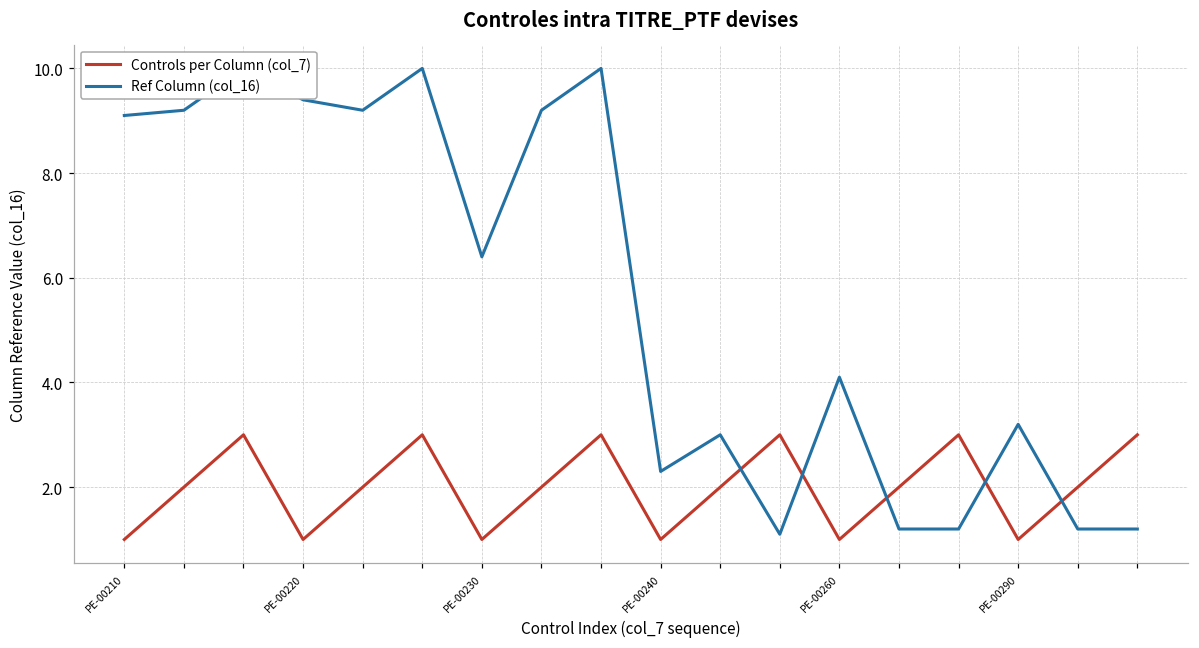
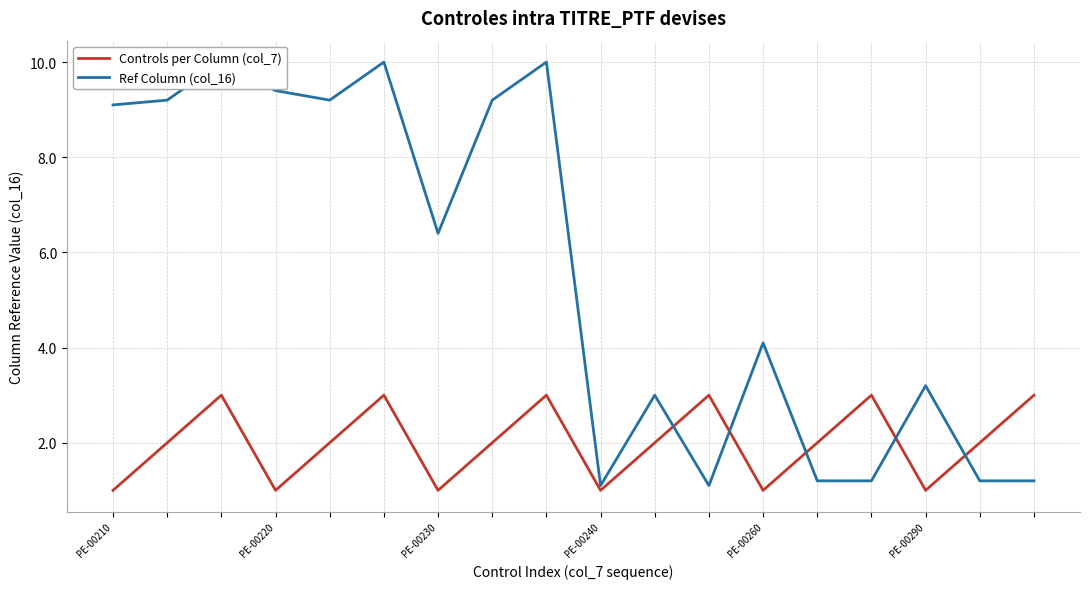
  {
    "Controls per Column (col_7)": {
      "PE-00210": 1.0,
      "PE-00220": 1.0,
      "PE-00230": 1.0,
      "PE-00240": 1.0,
      "PE-00260": 1.0,
      "PE-00290": 1.0
    },
    "Ref Column (col_16)": {
      "PE-00210": 9.1,
      "PE-00220": 9.4,
      "PE-00230": 6.4,
-     "PE-00240": 2.3,
+     "PE-00240": 1.1,
      "PE-00260": 4.1,
      "PE-00290": 3.2
    }
  }
